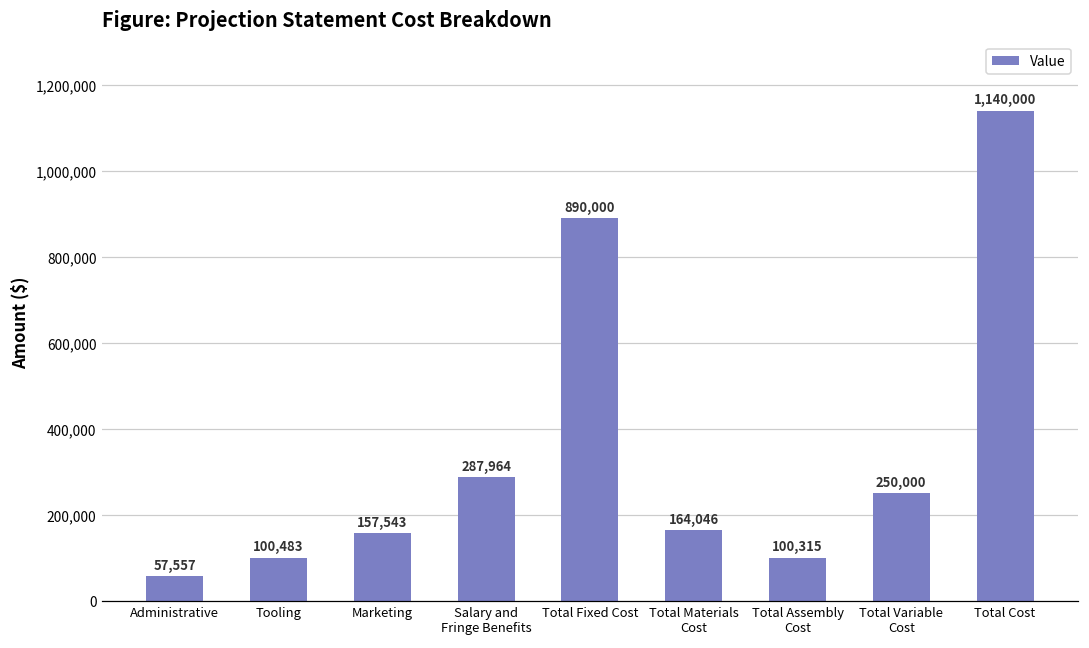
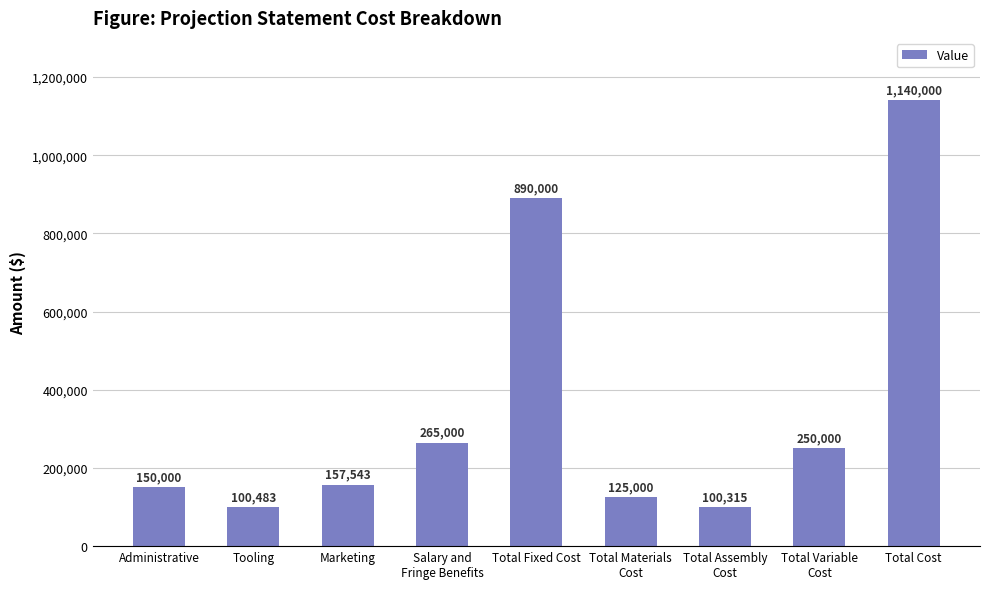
  {
-   "Administrative": "57,557",
+   "Administrative": "150,000",
    "Tooling": "100,483",
    "Marketing": "157,543",
-   "Salary and Fringe Benefits": "287,964",
+   "Salary and Fringe Benefits": "265,000",
    "Total Fixed Cost": "890,000",
-   "Total Materials Cost": "164,046",
+   "Total Materials Cost": "125,000",
    "Total Assembly Cost": "100,315",
    "Total Variable Cost": "250,000",
    "Total Cost": "1,140,000"
  }
